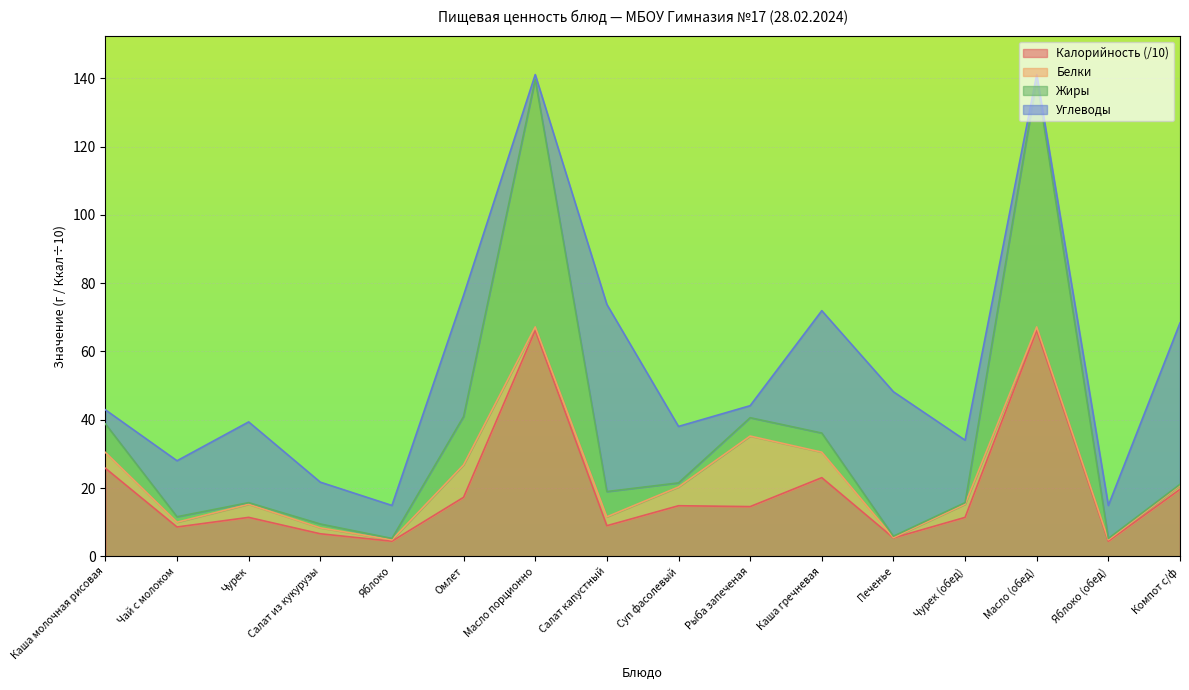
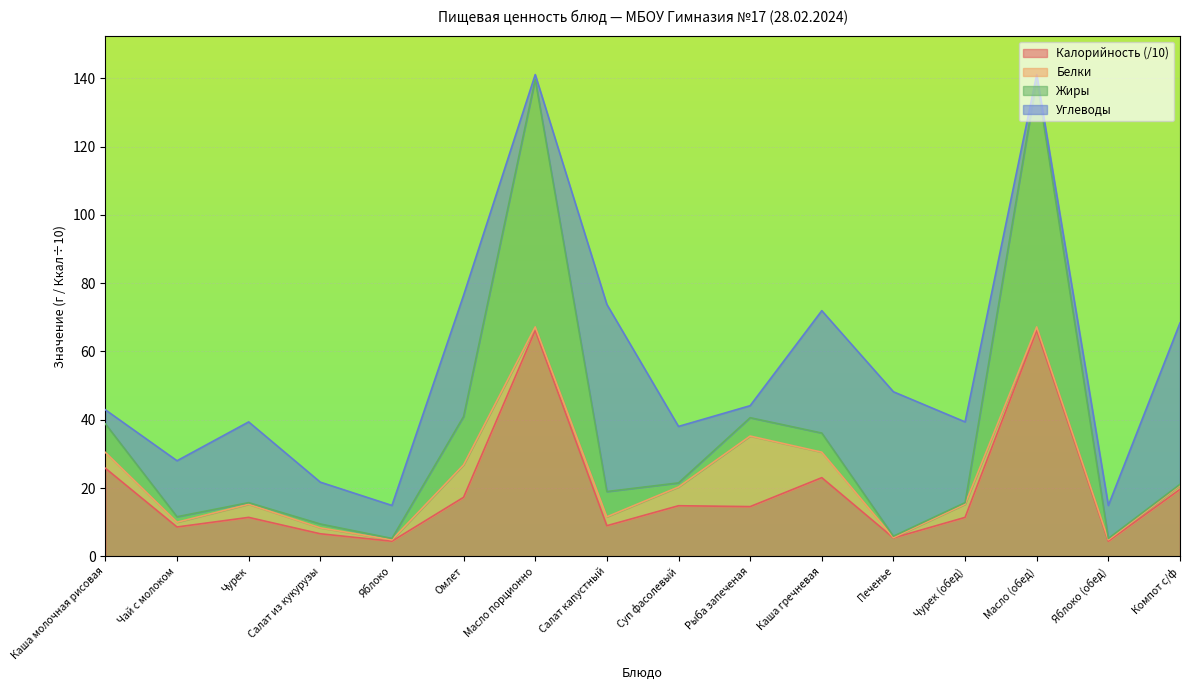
  {
    "Жиры": {
      "Каша молочная рисовая": 8,
      "Чай с молоком": 2,
      "Салат из кукурузы": 1,
      "Омлет": 14,
      "Масло порционно": 72,
      "Салат капустный": 7,
      "Суп фасолевый": 1,
      "Рыба запеченая": 5,
      "Каша гречневая": 6
    },
    "Углеводы": {
      "Каша молочная рисовая": 4,
      "Чай с молоком": 16,
      "Чурек": 24,
      "Салат из кукурузы": 12,
      "Яблоко": 10,
      "Омлет": 36,
      "Масло порционно": 1,
      "Салат капустный": 55,
      "Суп фасолевый": 17,
      "Рыба запеченая": 4,
      "Каша гречневая": 36,
      "Печенье": 42,
-     "Чурек (обед)": 18,
+     "Чурек (обед)": 24,
      "Яблоко (обед)": 10,
      "Компот с/ф": 47
    }
  }
